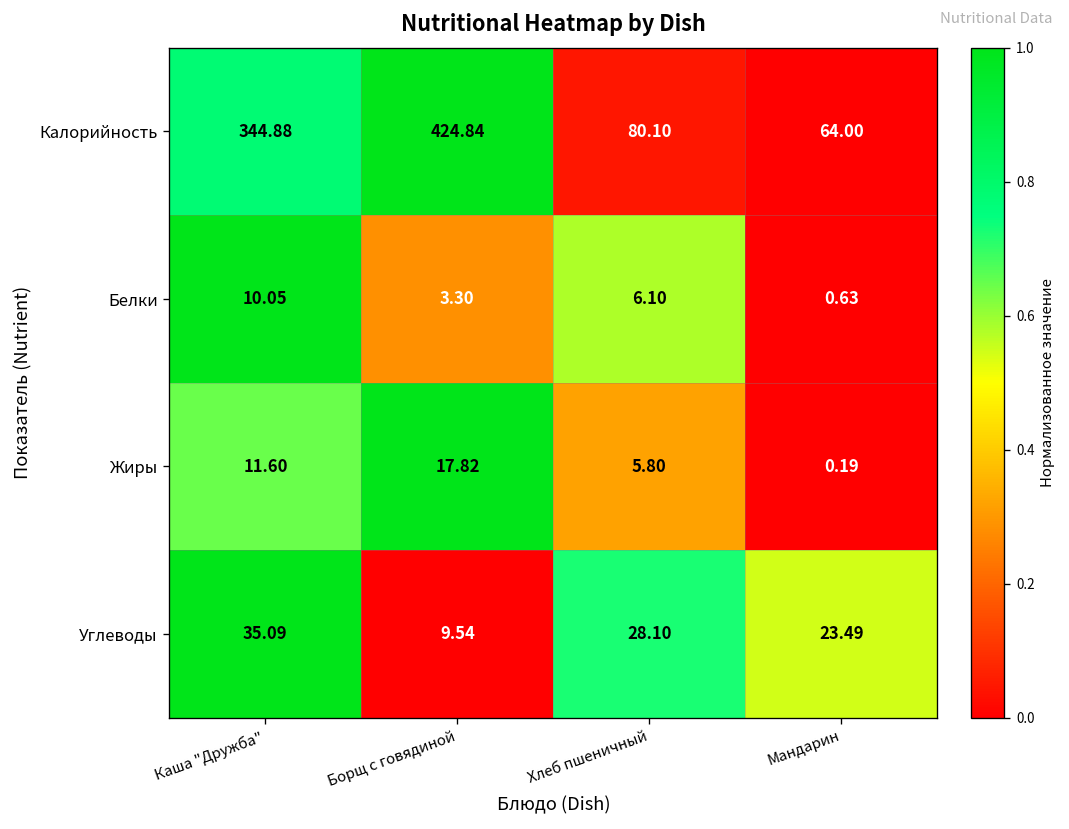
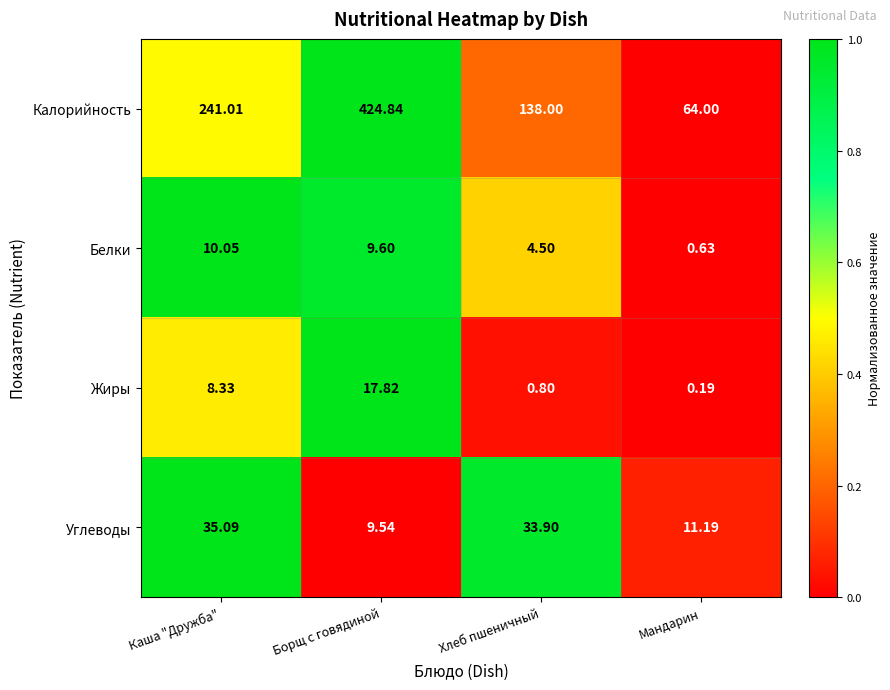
  {
    "Калорийность": {
-     "Каша \"Дружба\"": 344.88,
+     "Каша \"Дружба\"": 241.01,
      "Борщ с говядиной": 424.84,
-     "Хлеб пшеничный": 80.10,
+     "Хлеб пшеничный": 138.00,
      "Мандарин": 64.00
    },
    "Белки": {
      "Каша \"Дружба\"": 10.05,
-     "Борщ с говядиной": 3.30,
-     "Хлеб пшеничный": 6.10,
+     "Борщ с говядиной": 9.60,
+     "Хлеб пшеничный": 4.50,
      "Мандарин": 0.63
    },
    "Жиры": {
-     "Каша \"Дружба\"": 11.60,
+     "Каша \"Дружба\"": 8.33,
      "Борщ с говядиной": 17.82,
-     "Хлеб пшеничный": 5.80,
+     "Хлеб пшеничный": 0.80,
      "Мандарин": 0.19
    },
    "Углеводы": {
      "Каша \"Дружба\"": 35.09,
      "Борщ с говядиной": 9.54,
-     "Хлеб пшеничный": 28.10,
-     "Мандарин": 23.49
+     "Хлеб пшеничный": 33.90,
+     "Мандарин": 11.19
    }
  }
